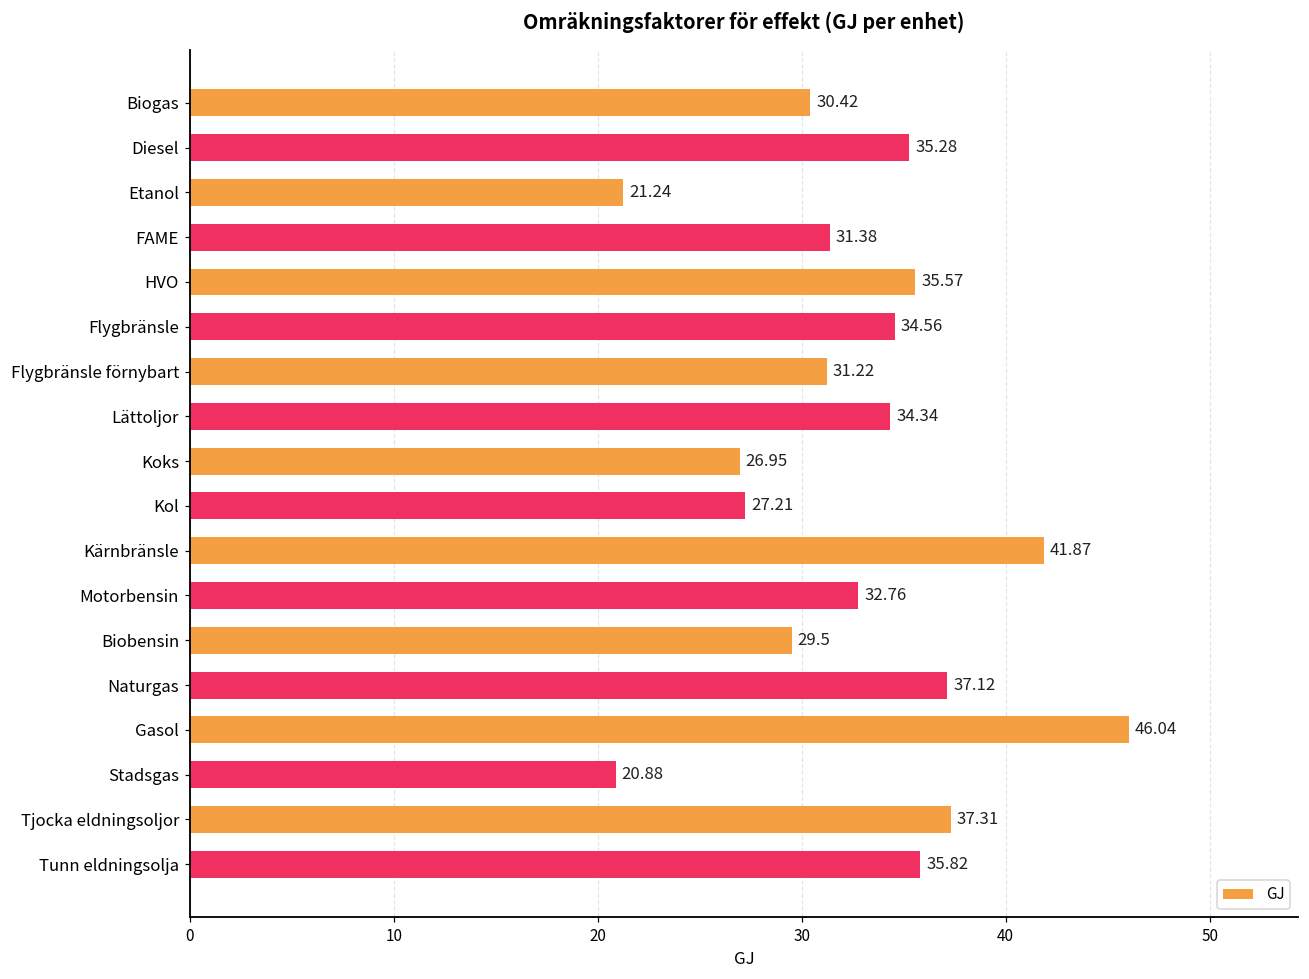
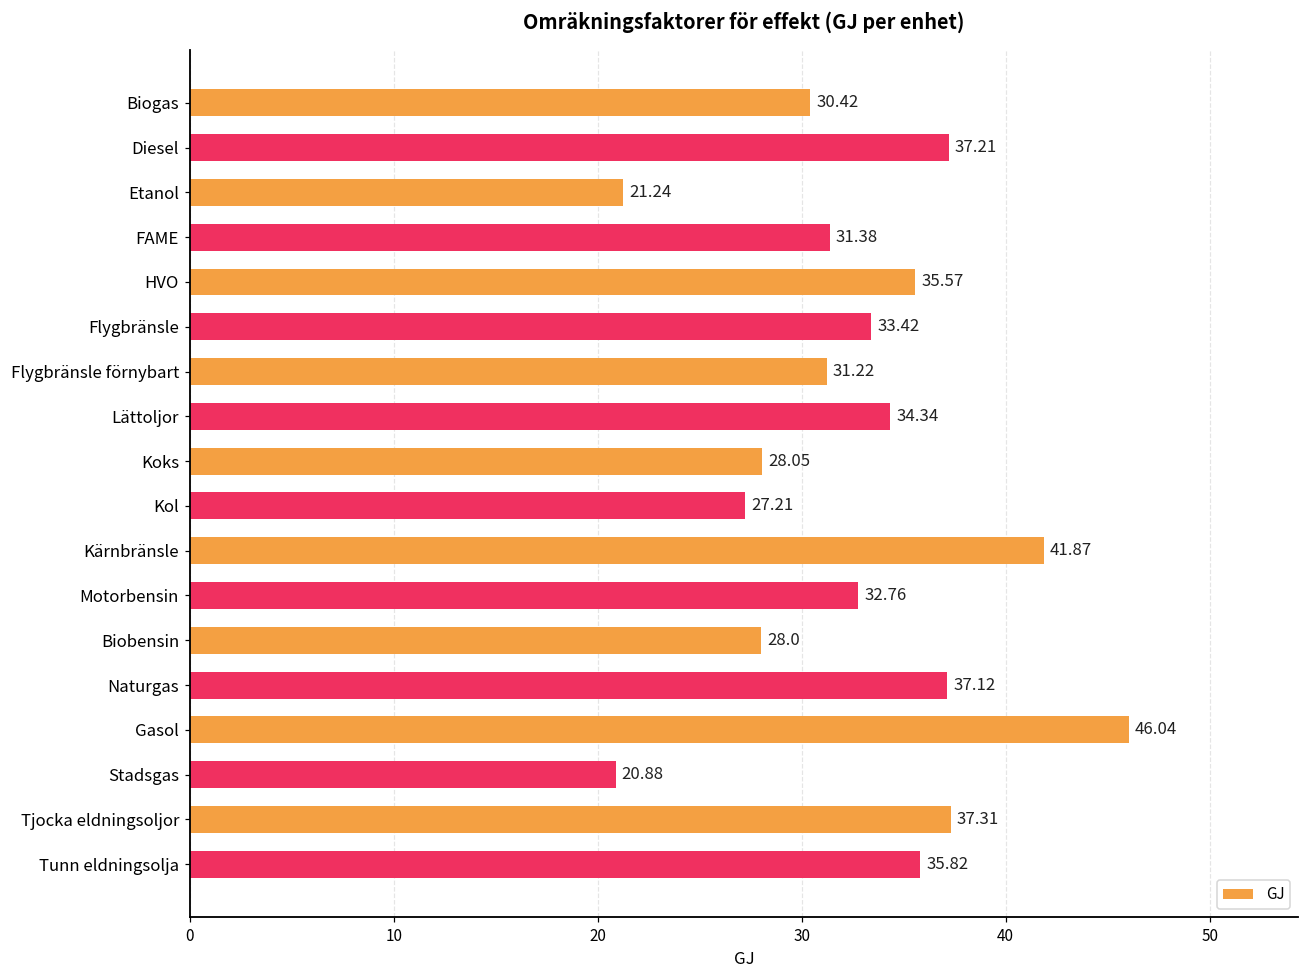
  {
    "Biogas": 30.42,
-   "Diesel": 35.28,
+   "Diesel": 37.21,
    "Etanol": 21.24,
    "FAME": 31.38,
    "HVO": 35.57,
-   "Flygbränsle": 34.56,
+   "Flygbränsle": 33.42,
    "Flygbränsle förnybart": 31.22,
    "Lättoljor": 34.34,
-   "Koks": 26.95,
+   "Koks": 28.05,
    "Kol": 27.21,
    "Kärnbränsle": 41.87,
    "Motorbensin": 32.76,
-   "Biobensin": 29.5,
+   "Biobensin": 28.0,
    "Naturgas": 37.12,
    "Gasol": 46.04,
    "Stadsgas": 20.88,
    "Tjocka eldningsoljor": 37.31,
    "Tunn eldningsolja": 35.82
  }
